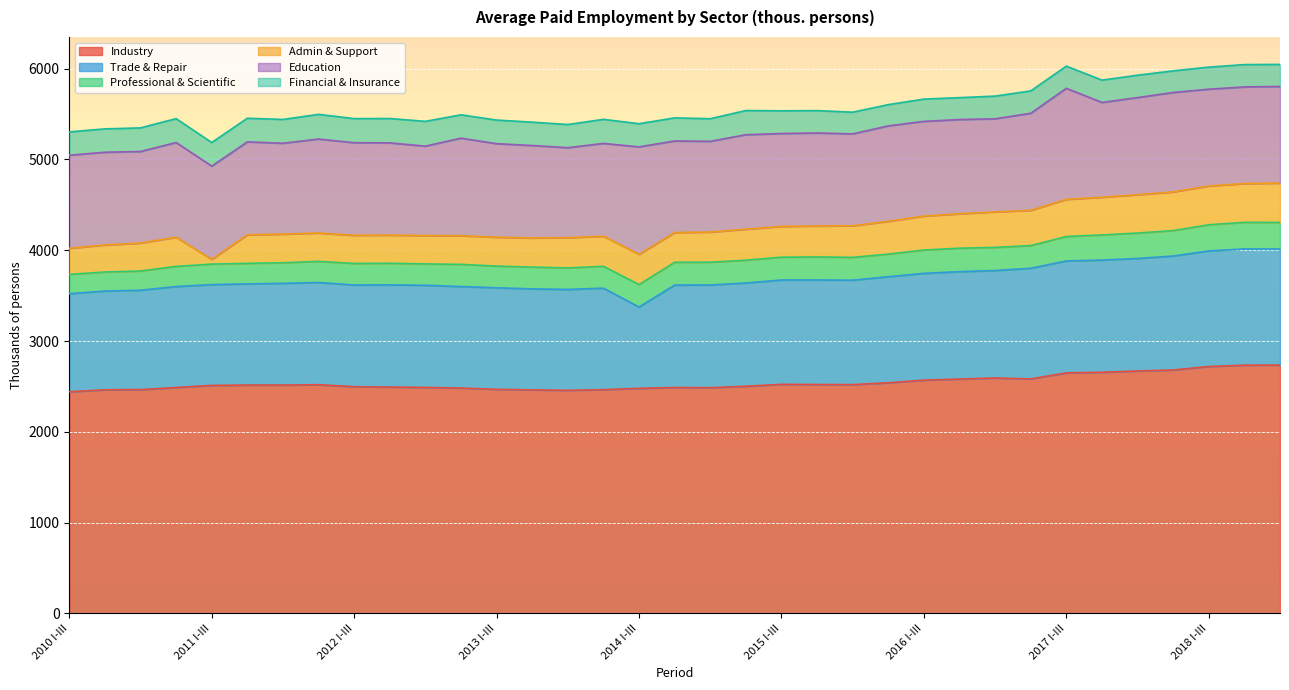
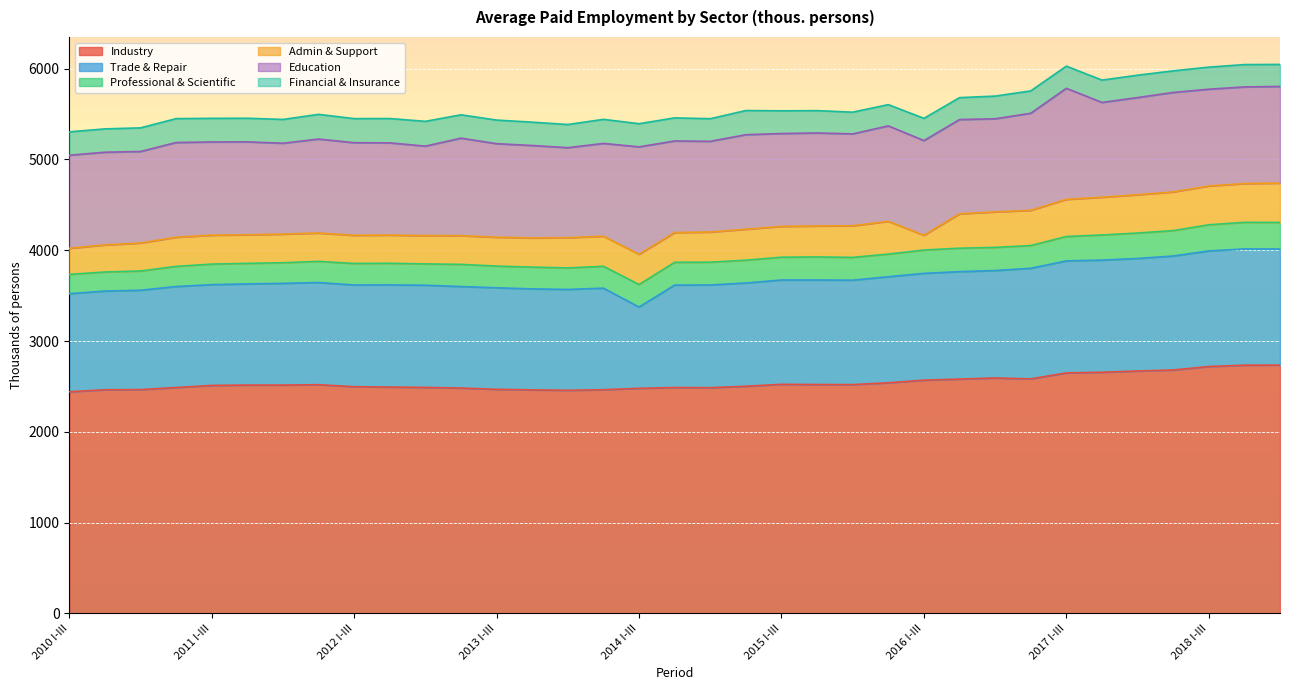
  {
    "Industry": {
      "2010 I-III": 2400,
      "2011 I-III": 2500,
      "2012 I-III": 2500,
      "2013 I-III": 2500,
      "2014 I-III": 2500,
      "2015 I-III": 2500,
      "2016 I-III": 2600,
      "2017 I-III": 2600,
      "2018 I-III": 2700
    },
    "Trade & Repair": {
      "2010 I-III": 1100,
      "2011 I-III": 1100,
      "2012 I-III": 1100,
      "2013 I-III": 1100,
      "2014 I-III": 900,
      "2015 I-III": 1100,
      "2016 I-III": 1200,
      "2017 I-III": 1200,
      "2018 I-III": 1300
    },
    "Admin & Support": {
      "2010 I-III": 300,
-     "2011 I-III": 100,
+     "2011 I-III": 300,
      "2012 I-III": 300,
      "2013 I-III": 300,
      "2014 I-III": 300,
      "2015 I-III": 300,
-     "2016 I-III": 400,
+     "2016 I-III": 200,
      "2017 I-III": 400,
      "2018 I-III": 400
    },
    "Education": {
      "2010 I-III": 1000,
      "2011 I-III": 1000,
      "2012 I-III": 1000,
      "2013 I-III": 1000,
      "2014 I-III": 1200,
      "2015 I-III": 1000,
      "2016 I-III": 1000,
      "2017 I-III": 1200,
      "2018 I-III": 1100
    }
  }
